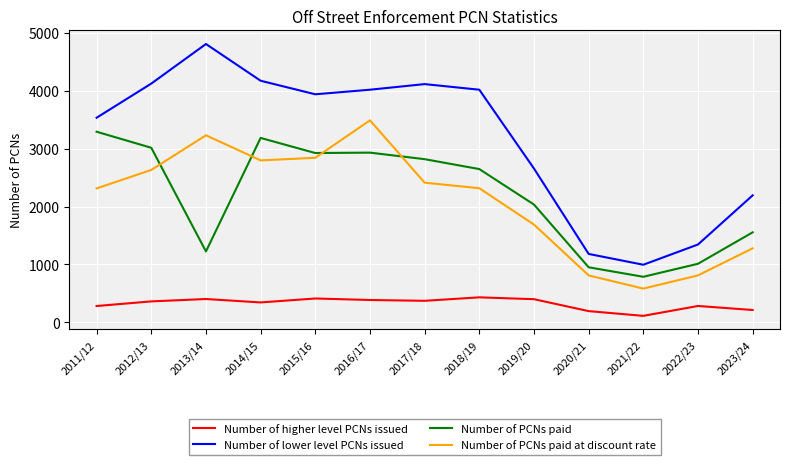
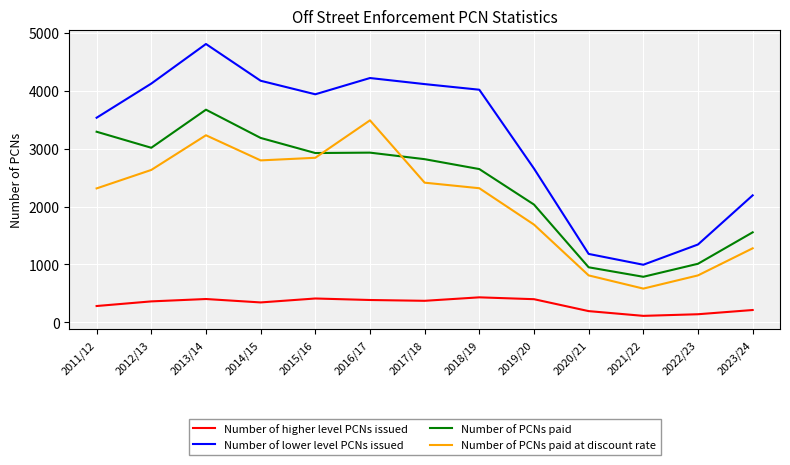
  {
    "Number of higher level PCNs issued": {
      "2011/12": 300,
      "2012/13": 400,
      "2013/14": 400,
      "2014/15": 300,
      "2015/16": 400,
      "2016/17": 400,
      "2017/18": 400,
      "2018/19": 400,
      "2019/20": 400,
      "2020/21": 200,
      "2021/22": 100,
-     "2022/23": 300,
+     "2022/23": 100,
      "2023/24": 200
    },
    "Number of lower level PCNs issued": {
      "2011/12": 3500,
      "2012/13": 4100,
      "2013/14": 4800,
      "2014/15": 4200,
      "2015/16": 3900,
-     "2016/17": 4000,
+     "2016/17": 4200,
      "2017/18": 4100,
      "2018/19": 4000,
      "2019/20": 2700,
      "2020/21": 1200,
      "2021/22": 1000,
      "2022/23": 1300,
      "2023/24": 2200
    },
    "Number of PCNs paid": {
      "2011/12": 3300,
      "2012/13": 3000,
-     "2013/14": 1200,
+     "2013/14": 3700,
      "2014/15": 3200,
      "2015/16": 2900,
      "2016/17": 2900,
      "2017/18": 2800,
      "2018/19": 2600,
      "2019/20": 2000,
      "2020/21": 1000,
      "2021/22": 800,
      "2022/23": 1000,
      "2023/24": 1600
    },
    "Number of PCNs paid at discount rate": {
      "2011/12": 2300,
      "2012/13": 2600,
      "2013/14": 3200,
      "2014/15": 2800,
      "2015/16": 2800,
      "2016/17": 3500,
      "2017/18": 2400,
      "2018/19": 2300,
      "2019/20": 1700,
      "2020/21": 800,
      "2021/22": 600,
      "2022/23": 800,
      "2023/24": 1300
    }
  }
